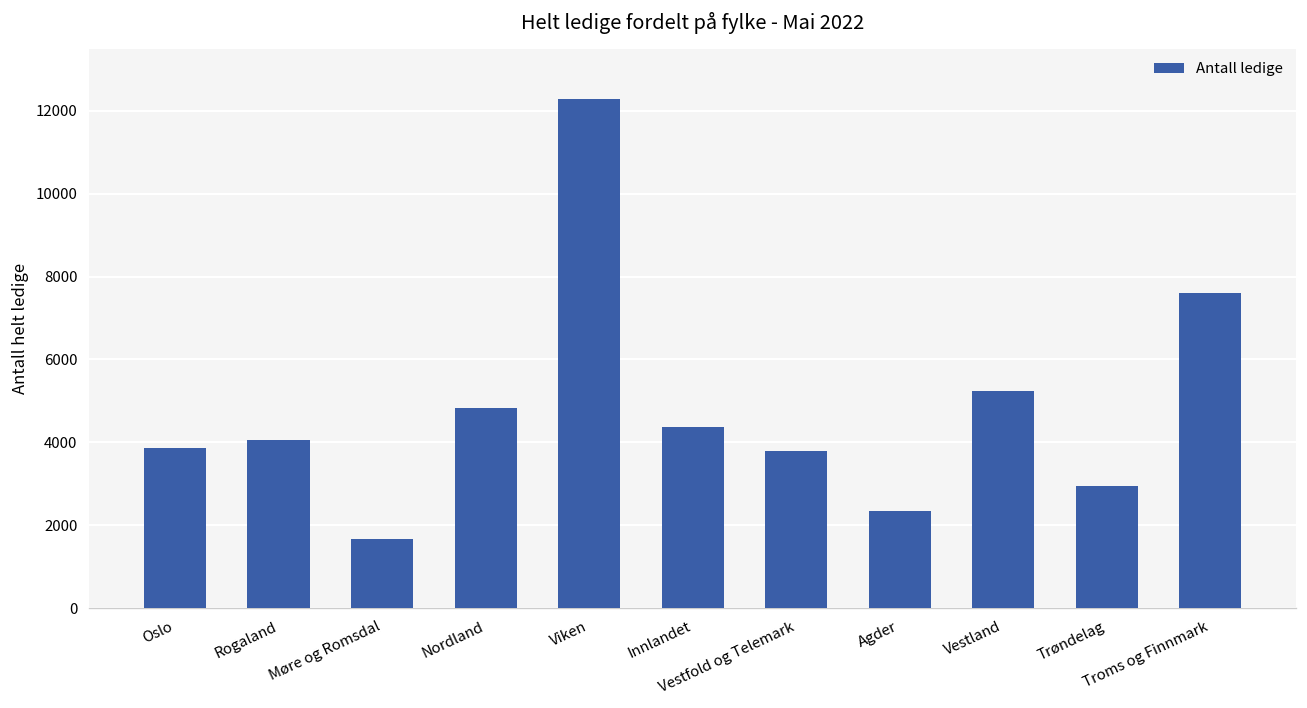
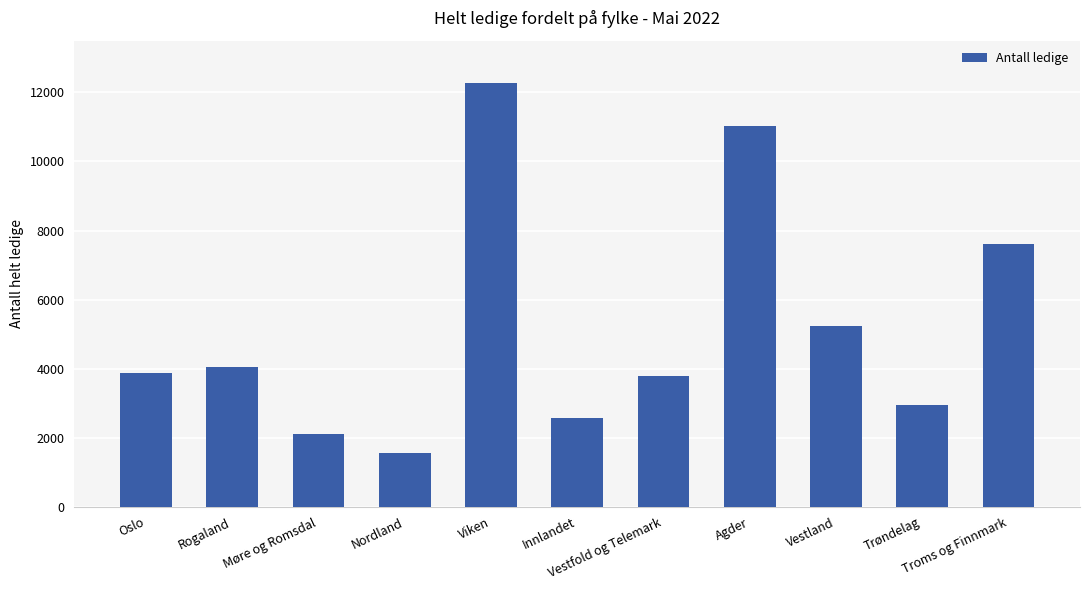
  {
    "Oslo": 3900,
    "Rogaland": 4000,
-   "Møre og Romsdal": 1700,
-   "Nordland": 4800,
+   "Møre og Romsdal": 2100,
+   "Nordland": 1600,
    "Viken": 12300,
-   "Innlandet": 4400,
+   "Innlandet": 2600,
    "Vestfold og Telemark": 3800,
-   "Agder": 2300,
+   "Agder": 11000,
    "Vestland": 5200,
    "Trøndelag": 2900,
    "Troms og Finnmark": 7600
  }
